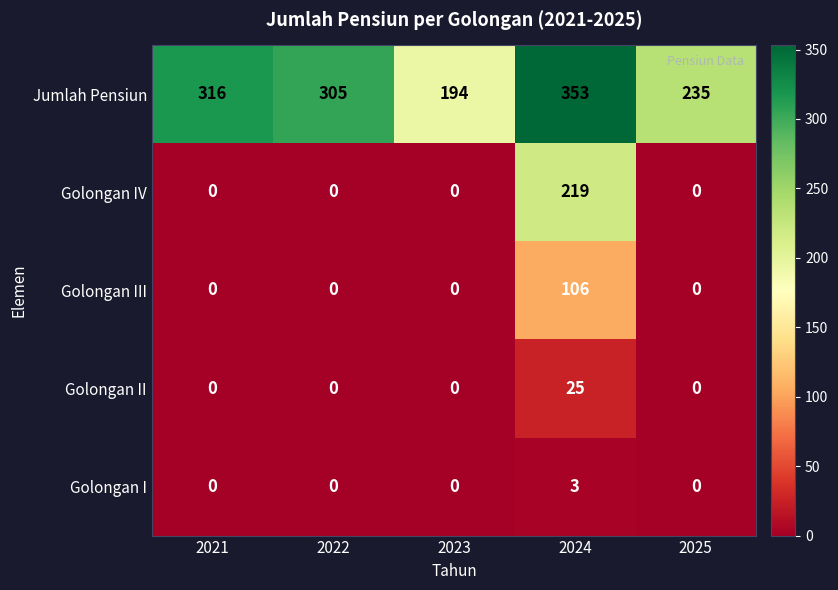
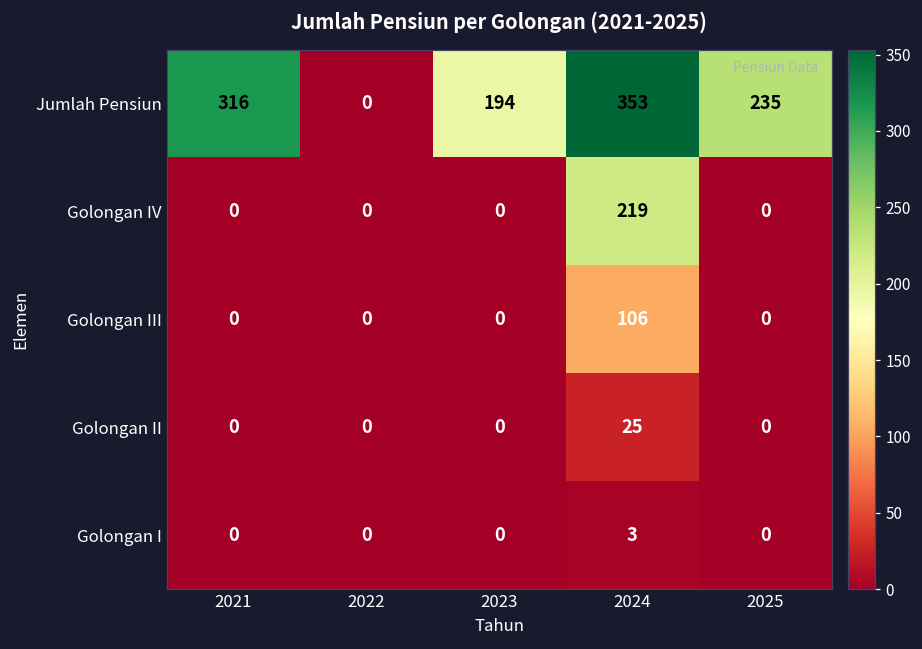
  {
    "Jumlah Pensiun": {
      "2021": 316,
-     "2022": 305,
+     "2022": 0,
      "2023": 194,
      "2024": 353
    },
    "Golongan IV": {
      "2021": 0,
      "2022": 0,
      "2023": 0,
      "2024": 219,
      "2025": 0
    },
    "Golongan III": {
      "2021": 0,
      "2022": 0,
      "2023": 0,
      "2024": 106,
      "2025": 0
    },
    "Golongan II": {
      "2021": 0,
      "2022": 0,
      "2023": 0,
      "2024": 25,
      "2025": 0
    },
    "Golongan I": {
      "2021": 0,
      "2022": 0,
      "2023": 0,
      "2024": 3,
      "2025": 0
    }
  }
